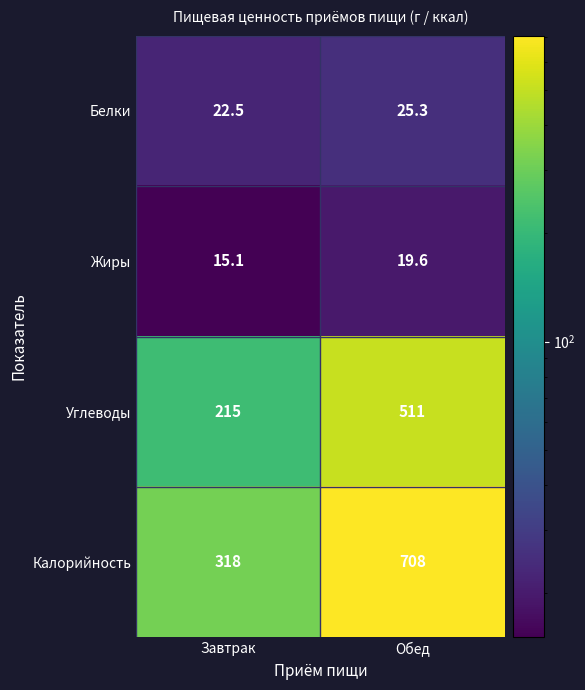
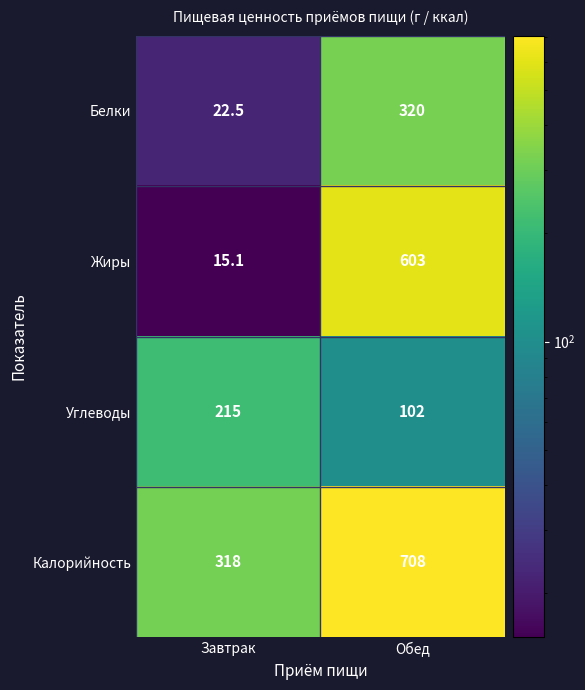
  {
    "Белки": {
      "Завтрак": 22.5,
-     "Обед": 25.3
+     "Обед": 320
    },
    "Жиры": {
      "Завтрак": 15.1,
-     "Обед": 19.6
+     "Обед": 603
    },
    "Углеводы": {
      "Завтрак": 215,
-     "Обед": 511
+     "Обед": 102
    },
    "Калорийность": {
      "Завтрак": 318,
      "Обед": 708
    }
  }
